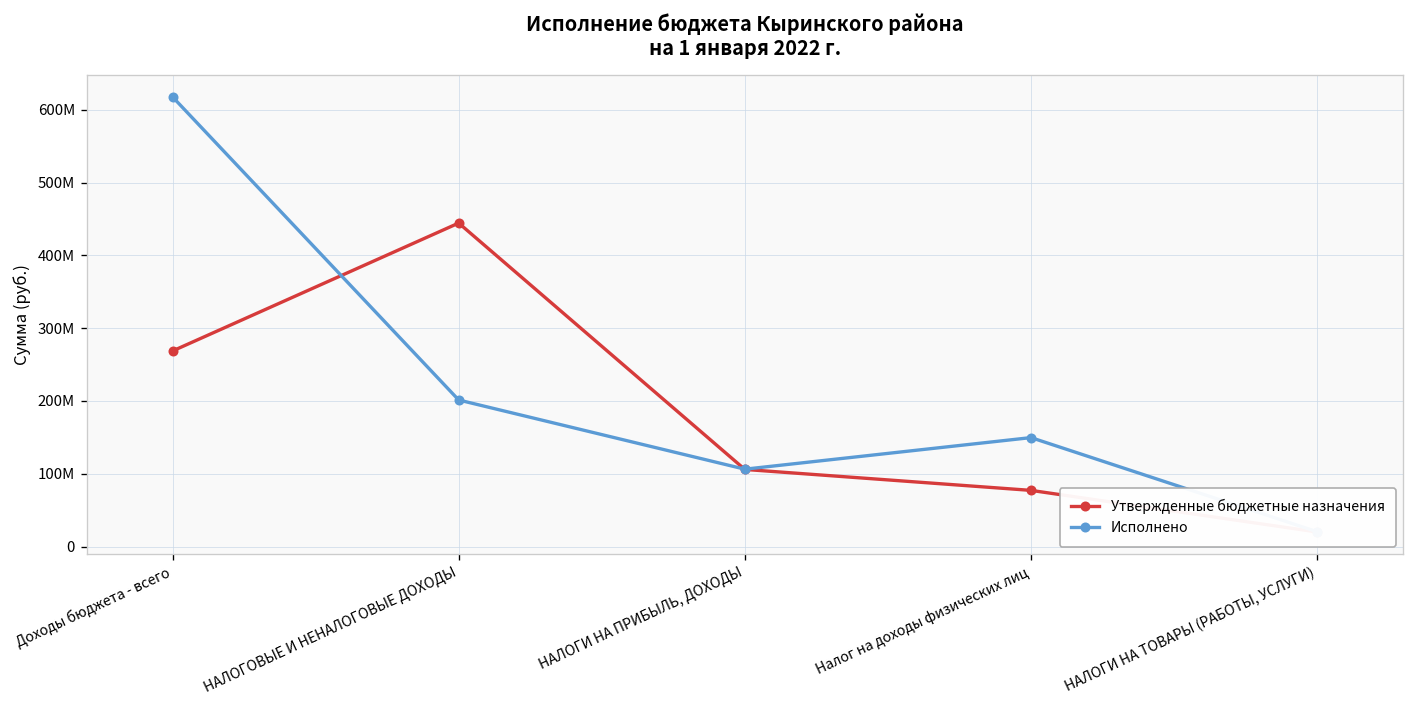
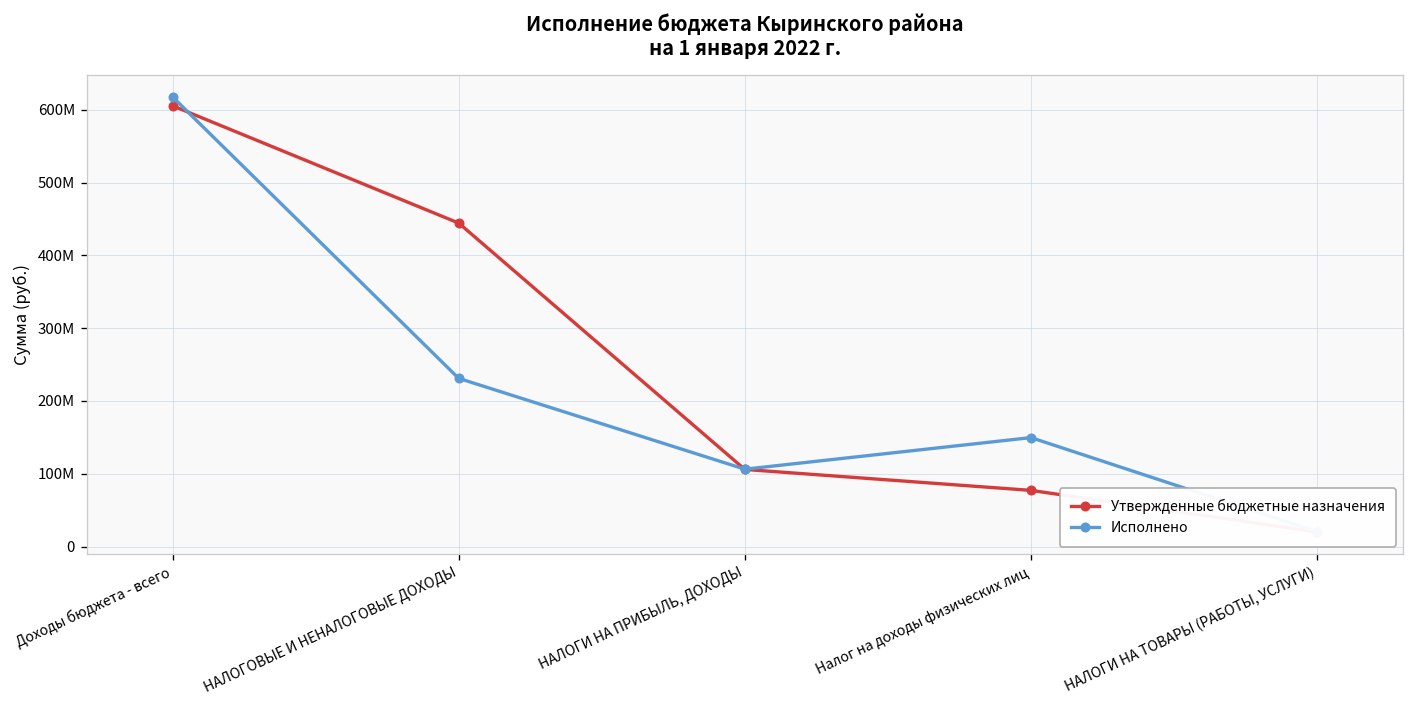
  {
    "Утвержденные бюджетные назначения": {
-     "Доходы бюджета - всего": 270000000,
+     "Доходы бюджета - всего": 610000000,
      "НАЛОГОВЫЕ И НЕНАЛОГОВЫЕ ДОХОДЫ": 440000000,
      "Налог на доходы физических лиц": 80000000
    },
    "Исполнено": {
      "Доходы бюджета - всего": 620000000,
-     "НАЛОГОВЫЕ И НЕНАЛОГОВЫЕ ДОХОДЫ": 200000000,
+     "НАЛОГОВЫЕ И НЕНАЛОГОВЫЕ ДОХОДЫ": 230000000,
      "Налог на доходы физических лиц": 150000000
    }
  }
